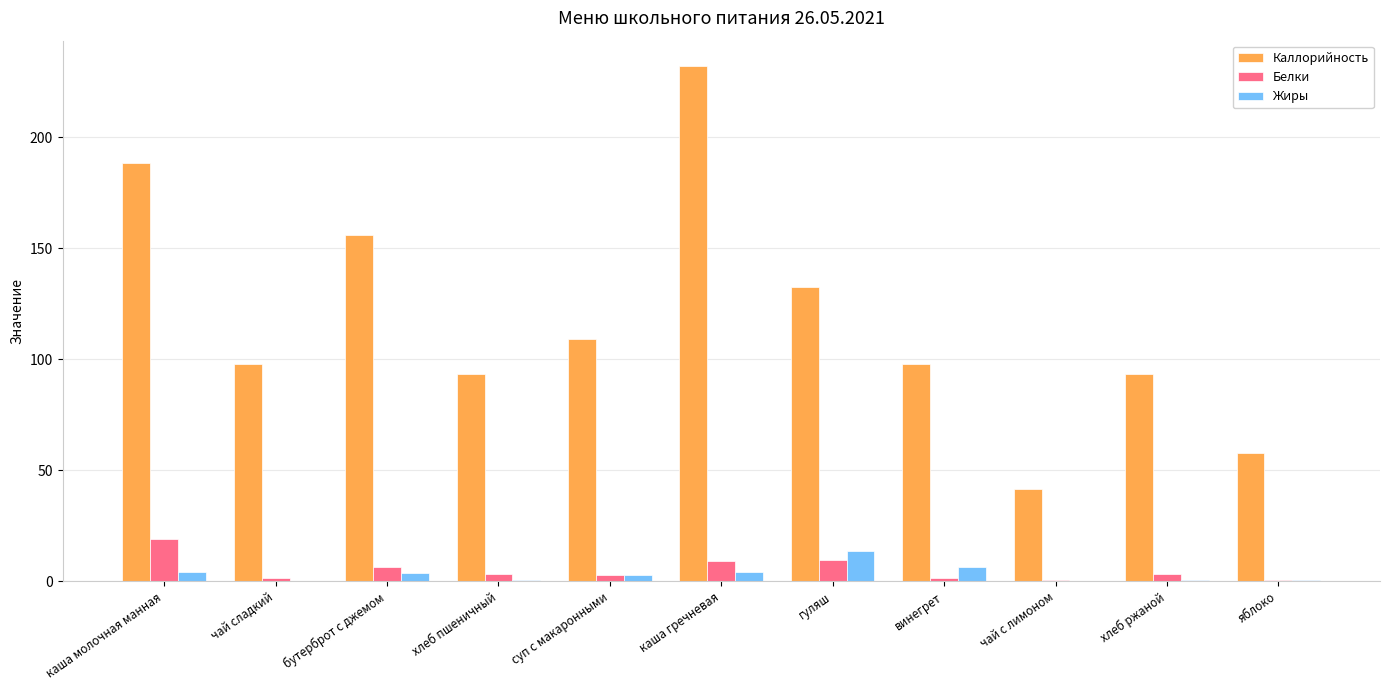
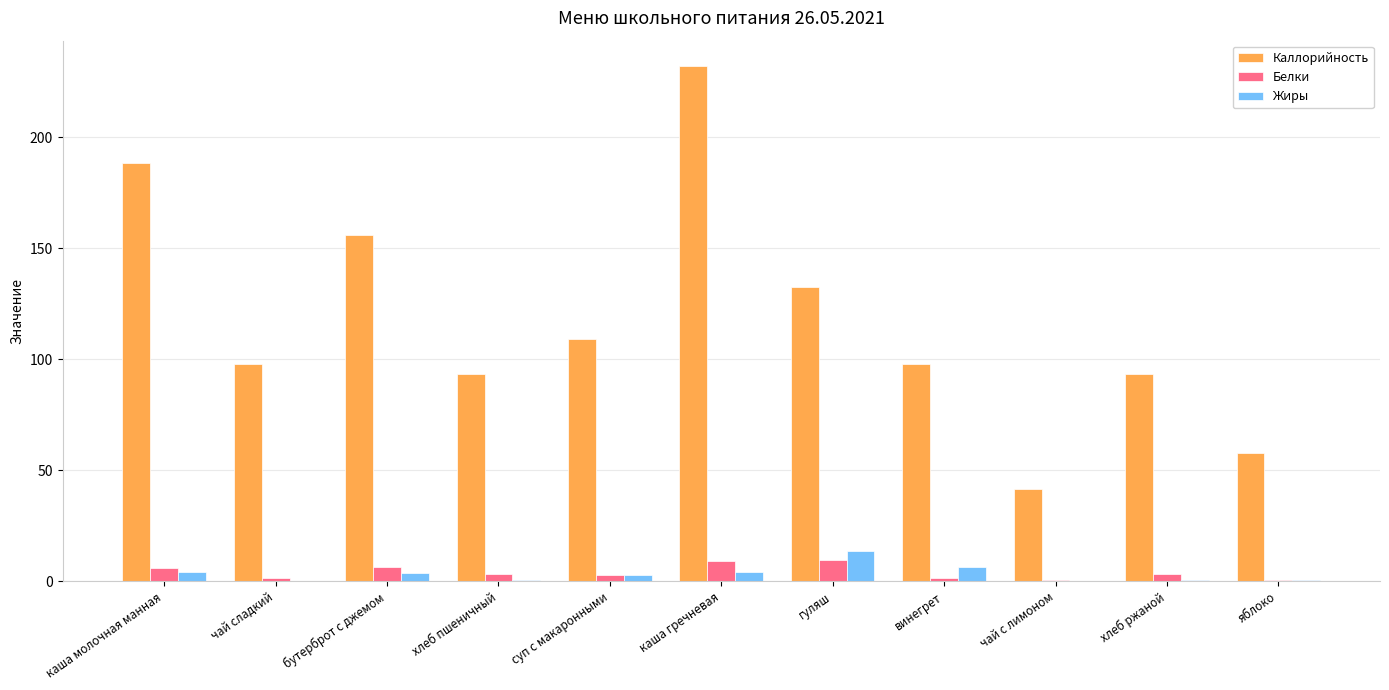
  {
    "Каллорийность": {
      "каша молочная манная": 188,
      "чай сладкий": 98,
      "бутерброт с джемом": 156,
      "хлеб пшеничный": 94,
      "суп с макаронными": 109,
      "каша гречневая": 232,
      "гуляш": 133,
      "винегрет": 98,
      "чай с лимоном": 42,
      "хлеб ржаной": 94,
      "яблоко": 58
    },
    "Белки": {
-     "каша молочная манная": 19,
+     "каша молочная манная": 6,
      "чай сладкий": 2,
      "бутерброт с джемом": 6,
      "хлеб пшеничный": 3,
      "суп с макаронными": 3,
      "каша гречневая": 9,
      "гуляш": 9,
      "винегрет": 2,
      "хлеб ржаной": 3
    },
    "Жиры": {
      "каша молочная манная": 4,
      "чай сладкий": 0,
      "бутерброт с джемом": 4,
      "суп с макаронными": 3,
      "каша гречневая": 4,
      "гуляш": 14,
      "винегрет": 6,
      "чай с лимоном": 0
    }
  }
